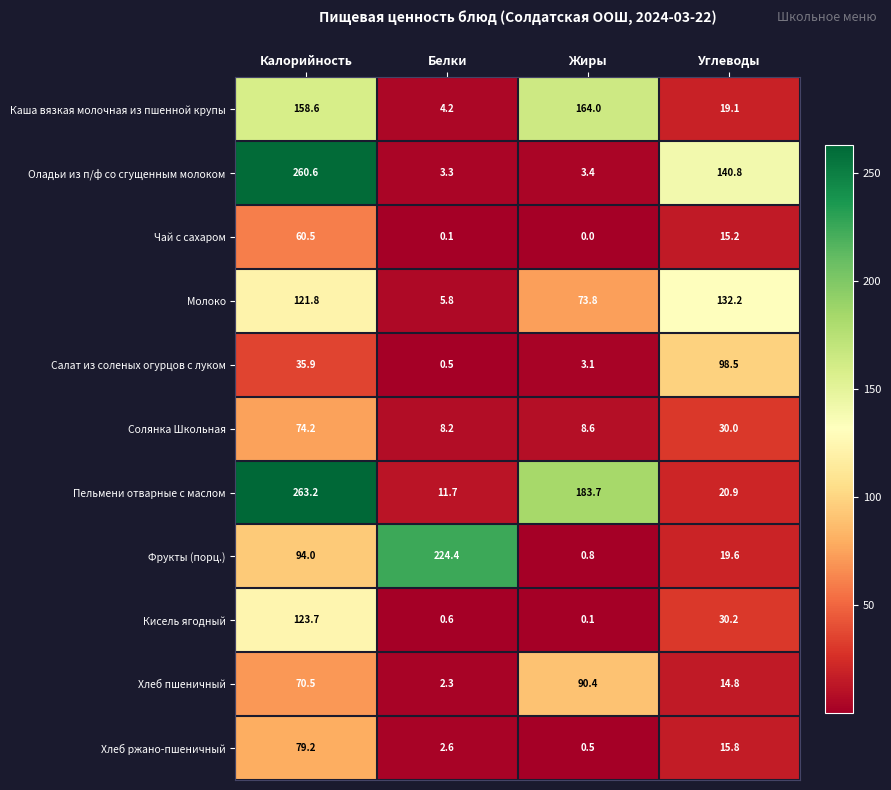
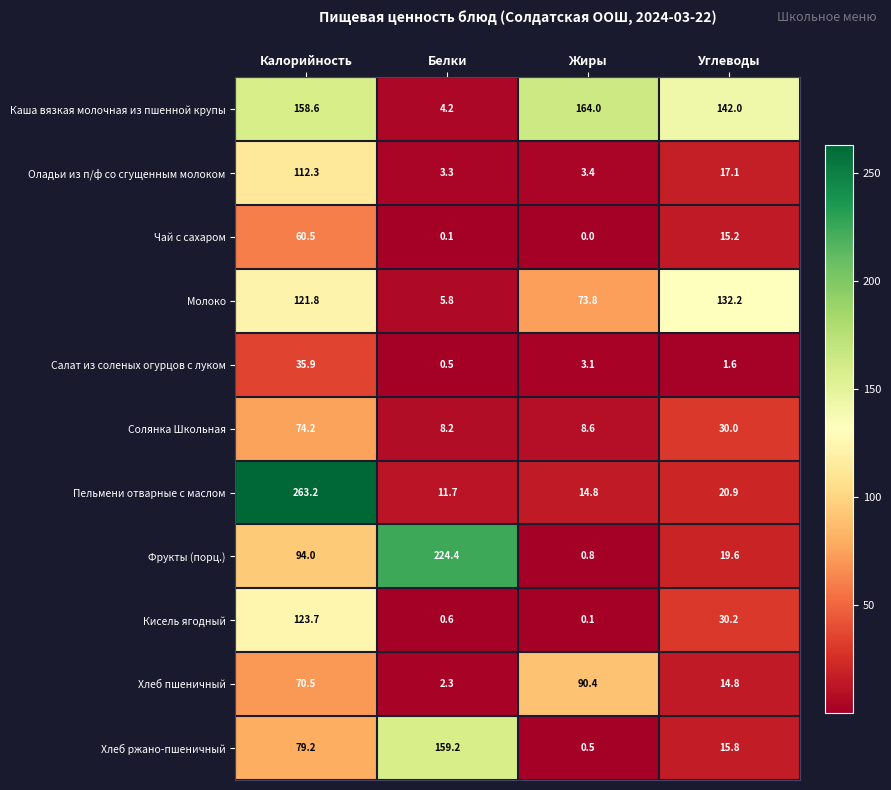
  {
    "Каша вязкая молочная из пшенной крупы": {
      "Калорийность": 158.6,
      "Белки": 4.2,
      "Жиры": 164.0,
-     "Углеводы": 19.1
+     "Углеводы": 142.0
    },
    "Оладьи из п/ф со сгущенным молоком": {
-     "Калорийность": 260.6,
+     "Калорийность": 112.3,
      "Белки": 3.3,
      "Жиры": 3.4,
-     "Углеводы": 140.8
+     "Углеводы": 17.1
    },
    "Чай с сахаром": {
      "Калорийность": 60.5,
      "Белки": 0.1,
      "Жиры": 0.0,
      "Углеводы": 15.2
    },
    "Молоко": {
      "Калорийность": 121.8,
      "Белки": 5.8,
      "Жиры": 73.8,
      "Углеводы": 132.2
    },
    "Салат из соленых огурцов с луком": {
      "Калорийность": 35.9,
      "Белки": 0.5,
      "Жиры": 3.1,
-     "Углеводы": 98.5
+     "Углеводы": 1.6
    },
    "Солянка Школьная": {
      "Калорийность": 74.2,
      "Белки": 8.2,
      "Жиры": 8.6,
      "Углеводы": 30.0
    },
    "Пельмени отварные с маслом": {
      "Калорийность": 263.2,
      "Белки": 11.7,
-     "Жиры": 183.7,
+     "Жиры": 14.8,
      "Углеводы": 20.9
    },
    "Фрукты (порц.)": {
      "Калорийность": 94.0,
      "Белки": 224.4,
      "Жиры": 0.8,
      "Углеводы": 19.6
    },
    "Кисель ягодный": {
      "Калорийность": 123.7,
      "Белки": 0.6,
      "Жиры": 0.1,
      "Углеводы": 30.2
    },
    "Хлеб пшеничный": {
      "Калорийность": 70.5,
      "Белки": 2.3,
      "Жиры": 90.4,
      "Углеводы": 14.8
    },
    "Хлеб ржано-пшеничный": {
      "Калорийность": 79.2,
-     "Белки": 2.6,
+     "Белки": 159.2,
      "Жиры": 0.5,
      "Углеводы": 15.8
    }
  }
